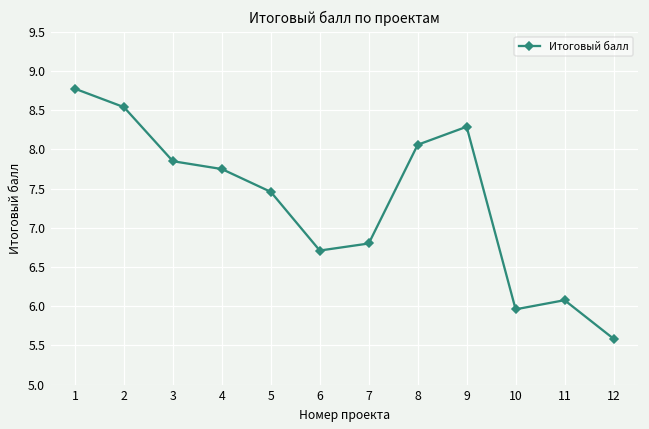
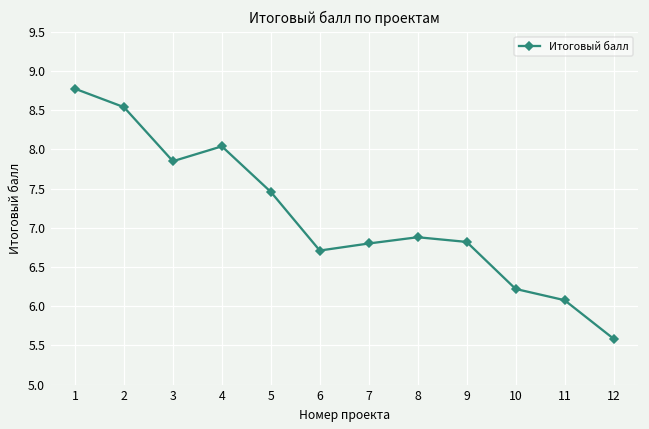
  {
    "1": 8.8,
    "2": 8.5,
    "3": 7.9,
-   "4": 7.8,
+   "4": 8.0,
    "5": 7.5,
    "6": 6.7,
    "7": 6.8,
-   "8": 8.1,
-   "9": 8.3,
-   "10": 6.0,
+   "8": 6.9,
+   "9": 6.8,
+   "10": 6.2,
    "11": 6.1,
    "12": 5.6
  }
